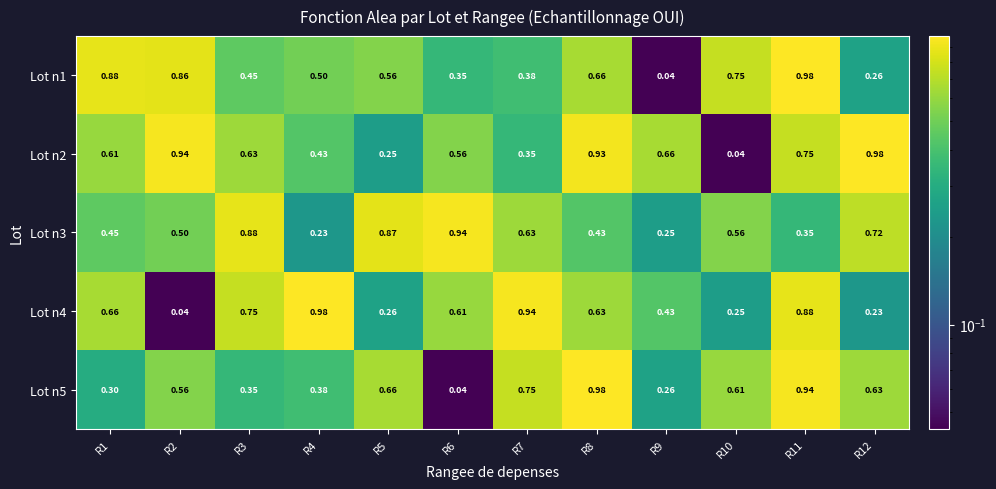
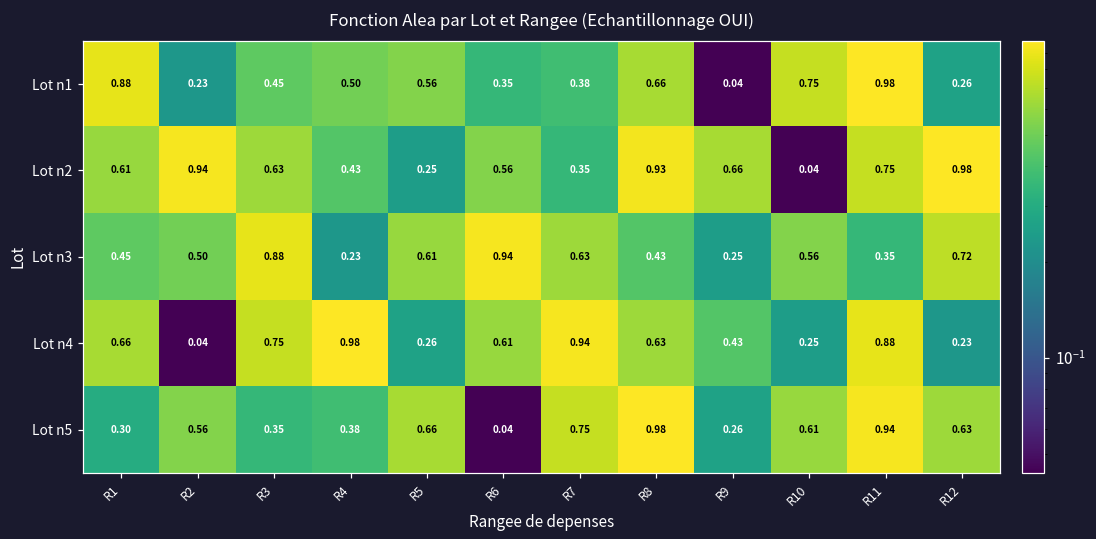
  {
    "Lot n1": {
      "R1": 0.88,
-     "R2": 0.86,
+     "R2": 0.23,
      "R3": 0.45,
      "R4": 0.50,
      "R5": 0.56,
      "R6": 0.35,
      "R7": 0.38,
      "R8": 0.66,
      "R9": 0.04,
      "R10": 0.75,
      "R11": 0.98,
      "R12": 0.26
    },
    "Lot n2": {
      "R1": 0.61,
      "R2": 0.94,
      "R3": 0.63,
      "R4": 0.43,
      "R5": 0.25,
      "R6": 0.56,
      "R7": 0.35,
      "R8": 0.93,
      "R9": 0.66,
      "R10": 0.04,
      "R11": 0.75,
      "R12": 0.98
    },
    "Lot n3": {
      "R1": 0.45,
      "R2": 0.50,
      "R3": 0.88,
      "R4": 0.23,
-     "R5": 0.87,
+     "R5": 0.61,
      "R6": 0.94,
      "R7": 0.63,
      "R8": 0.43,
      "R9": 0.25,
      "R10": 0.56,
      "R11": 0.35,
      "R12": 0.72
    },
    "Lot n4": {
      "R1": 0.66,
      "R2": 0.04,
      "R3": 0.75,
      "R4": 0.98,
      "R5": 0.26,
      "R6": 0.61,
      "R7": 0.94,
      "R8": 0.63,
      "R9": 0.43,
      "R10": 0.25,
      "R11": 0.88,
      "R12": 0.23
    },
    "Lot n5": {
      "R1": 0.30,
      "R2": 0.56,
      "R3": 0.35,
      "R4": 0.38,
      "R5": 0.66,
      "R6": 0.04,
      "R7": 0.75,
      "R8": 0.98,
      "R9": 0.26,
      "R10": 0.61,
      "R11": 0.94,
      "R12": 0.63
    }
  }
